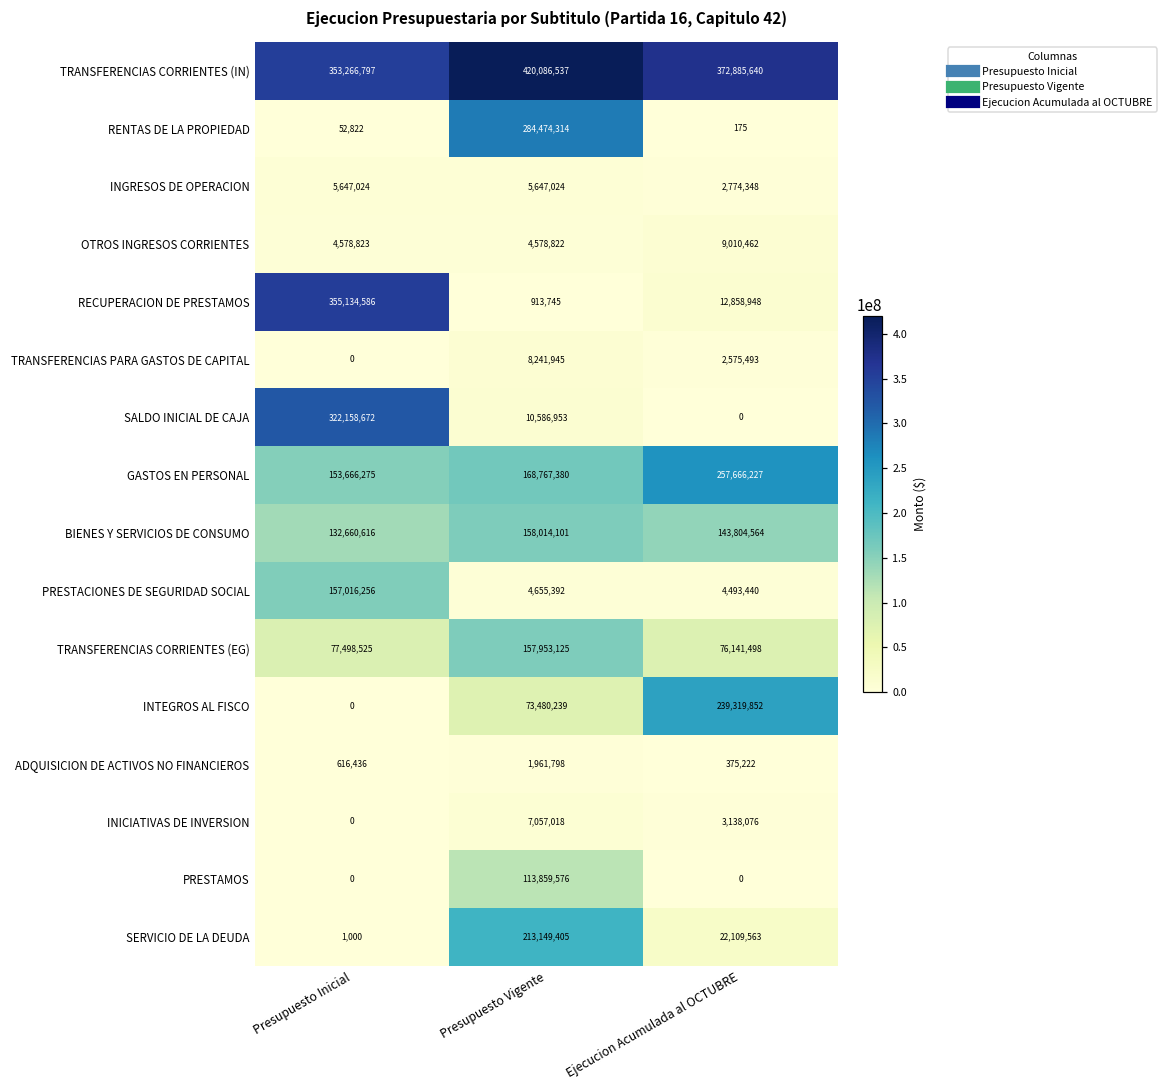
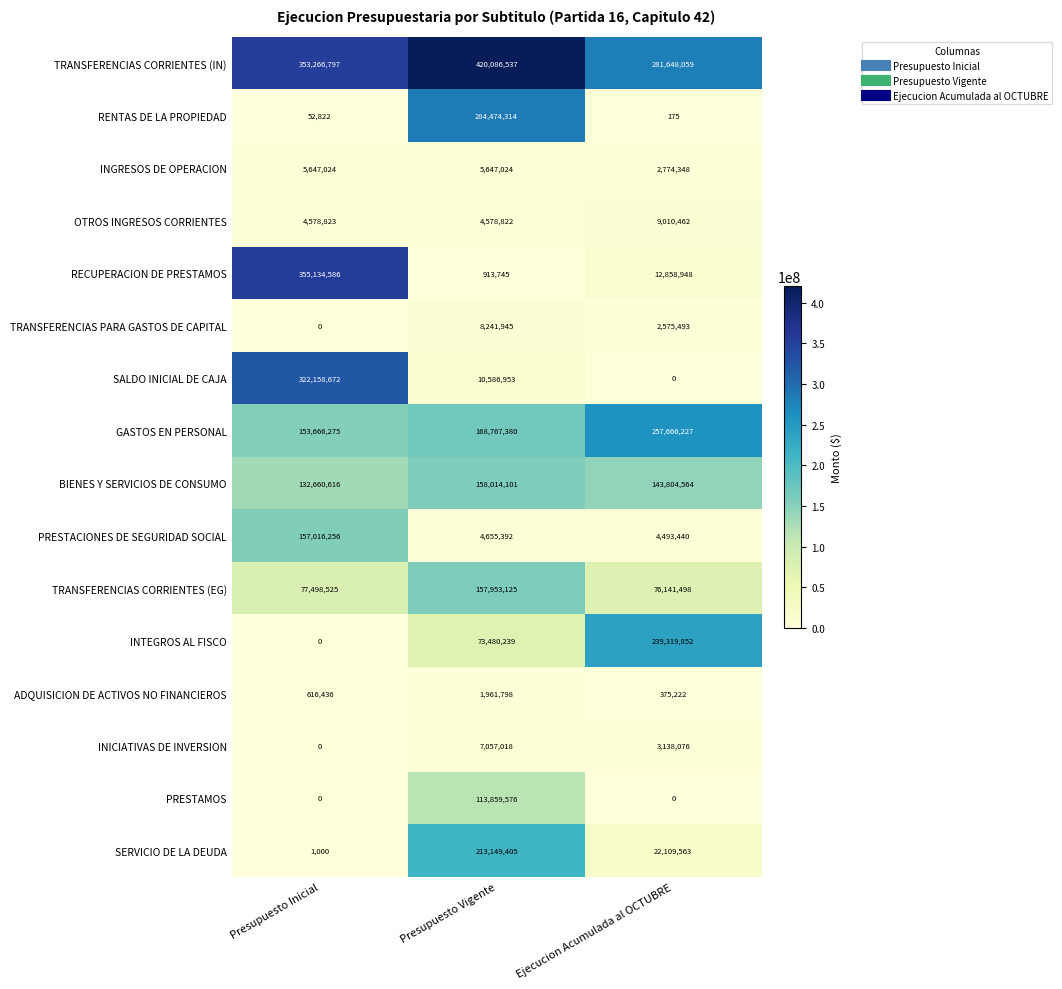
  {
    "TRANSFERENCIAS CORRIENTES (IN)": {
      "Presupuesto Inicial": "353,266,797",
      "Presupuesto Vigente": "420,086,537",
-     "Ejecucion Acumulada al OCTUBRE": "372,885,640"
+     "Ejecucion Acumulada al OCTUBRE": "281,648,059"
    },
    "RENTAS DE LA PROPIEDAD": {
      "Presupuesto Inicial": "52,822",
      "Presupuesto Vigente": "284,474,314",
      "Ejecucion Acumulada al OCTUBRE": "175"
    },
    "INGRESOS DE OPERACION": {
      "Presupuesto Inicial": "5,647,024",
      "Presupuesto Vigente": "5,647,024",
      "Ejecucion Acumulada al OCTUBRE": "2,774,348"
    },
    "OTROS INGRESOS CORRIENTES": {
      "Presupuesto Inicial": "4,578,823",
      "Presupuesto Vigente": "4,578,822",
      "Ejecucion Acumulada al OCTUBRE": "9,010,462"
    },
    "RECUPERACION DE PRESTAMOS": {
      "Presupuesto Inicial": "355,134,586",
      "Presupuesto Vigente": "913,745",
      "Ejecucion Acumulada al OCTUBRE": "12,858,948"
    },
    "TRANSFERENCIAS PARA GASTOS DE CAPITAL": {
      "Presupuesto Inicial": "0",
      "Presupuesto Vigente": "8,241,945",
      "Ejecucion Acumulada al OCTUBRE": "2,575,493"
    },
    "SALDO INICIAL DE CAJA": {
      "Presupuesto Inicial": "322,158,672",
      "Presupuesto Vigente": "10,586,953",
      "Ejecucion Acumulada al OCTUBRE": "0"
    },
    "GASTOS EN PERSONAL": {
      "Presupuesto Inicial": "153,666,275",
      "Presupuesto Vigente": "168,767,380",
      "Ejecucion Acumulada al OCTUBRE": "257,666,227"
    },
    "BIENES Y SERVICIOS DE CONSUMO": {
      "Presupuesto Inicial": "132,660,616",
      "Presupuesto Vigente": "158,014,101",
      "Ejecucion Acumulada al OCTUBRE": "143,804,564"
    },
    "PRESTACIONES DE SEGURIDAD SOCIAL": {
      "Presupuesto Inicial": "157,016,256",
      "Presupuesto Vigente": "4,655,392",
      "Ejecucion Acumulada al OCTUBRE": "4,493,440"
    },
    "TRANSFERENCIAS CORRIENTES (EG)": {
      "Presupuesto Inicial": "77,498,525",
      "Presupuesto Vigente": "157,953,125",
      "Ejecucion Acumulada al OCTUBRE": "76,141,498"
    },
    "INTEGROS AL FISCO": {
      "Presupuesto Inicial": "0",
      "Presupuesto Vigente": "73,480,239",
      "Ejecucion Acumulada al OCTUBRE": "239,319,852"
    },
    "ADQUISICION DE ACTIVOS NO FINANCIEROS": {
      "Presupuesto Inicial": "616,436",
      "Presupuesto Vigente": "1,961,798",
      "Ejecucion Acumulada al OCTUBRE": "375,222"
    },
    "INICIATIVAS DE INVERSION": {
      "Presupuesto Inicial": "0",
      "Presupuesto Vigente": "7,057,018",
      "Ejecucion Acumulada al OCTUBRE": "3,138,076"
    },
    "PRESTAMOS": {
      "Presupuesto Inicial": "0",
      "Presupuesto Vigente": "113,859,576",
      "Ejecucion Acumulada al OCTUBRE": "0"
    },
    "SERVICIO DE LA DEUDA": {
      "Presupuesto Inicial": "1,000",
      "Presupuesto Vigente": "213,149,405",
      "Ejecucion Acumulada al OCTUBRE": "22,109,563"
    }
  }
